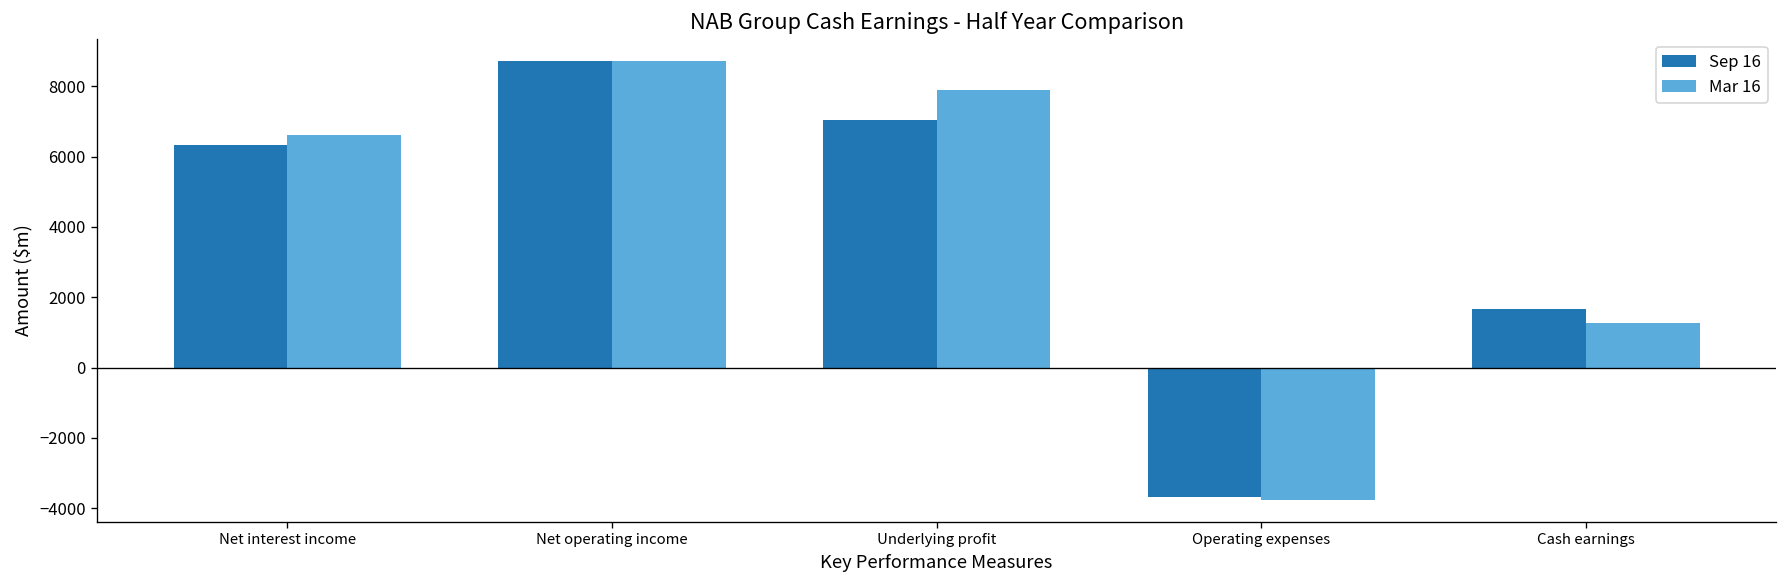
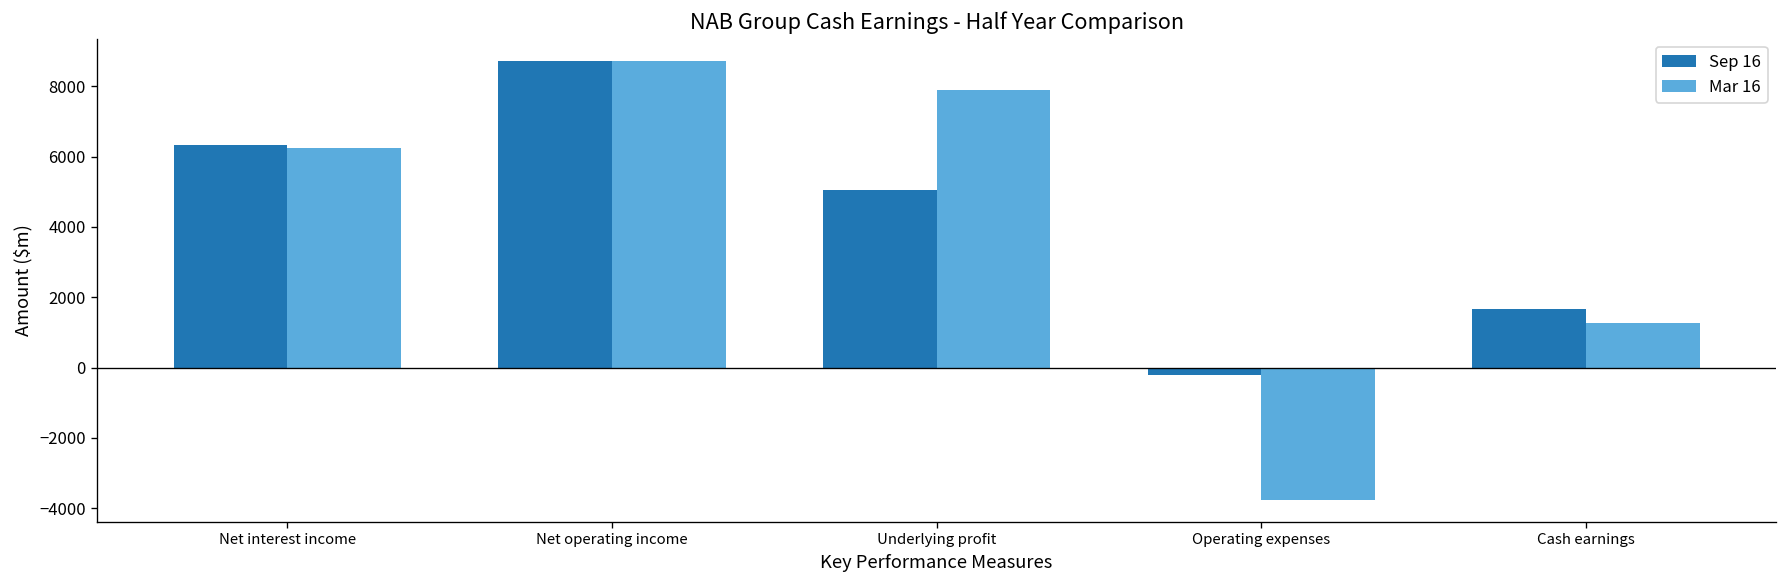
  {
    "Sep 16": {
      "Net interest income": 6300,
      "Net operating income": 8700,
-     "Underlying profit": 7000,
-     "Operating expenses": -3700,
+     "Underlying profit": 5000,
+     "Operating expenses": -200,
      "Cash earnings": 1700
    },
    "Mar 16": {
-     "Net interest income": 6600,
+     "Net interest income": 6200,
      "Net operating income": 8700,
      "Underlying profit": 7900,
      "Operating expenses": -3800,
      "Cash earnings": 1300
    }
  }
